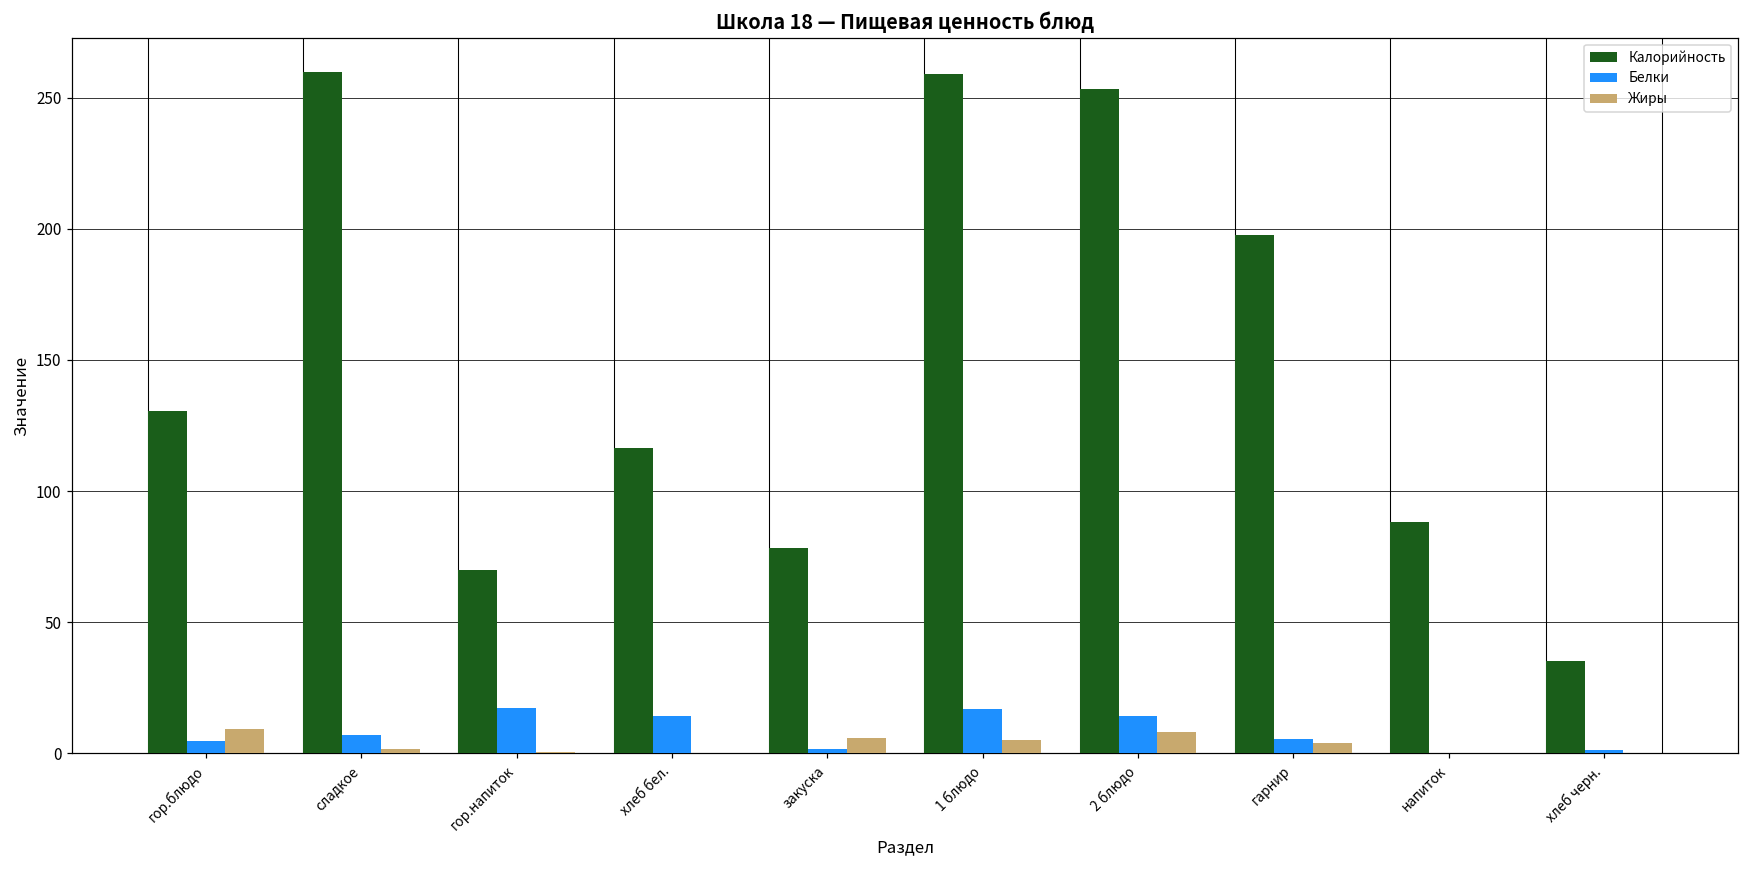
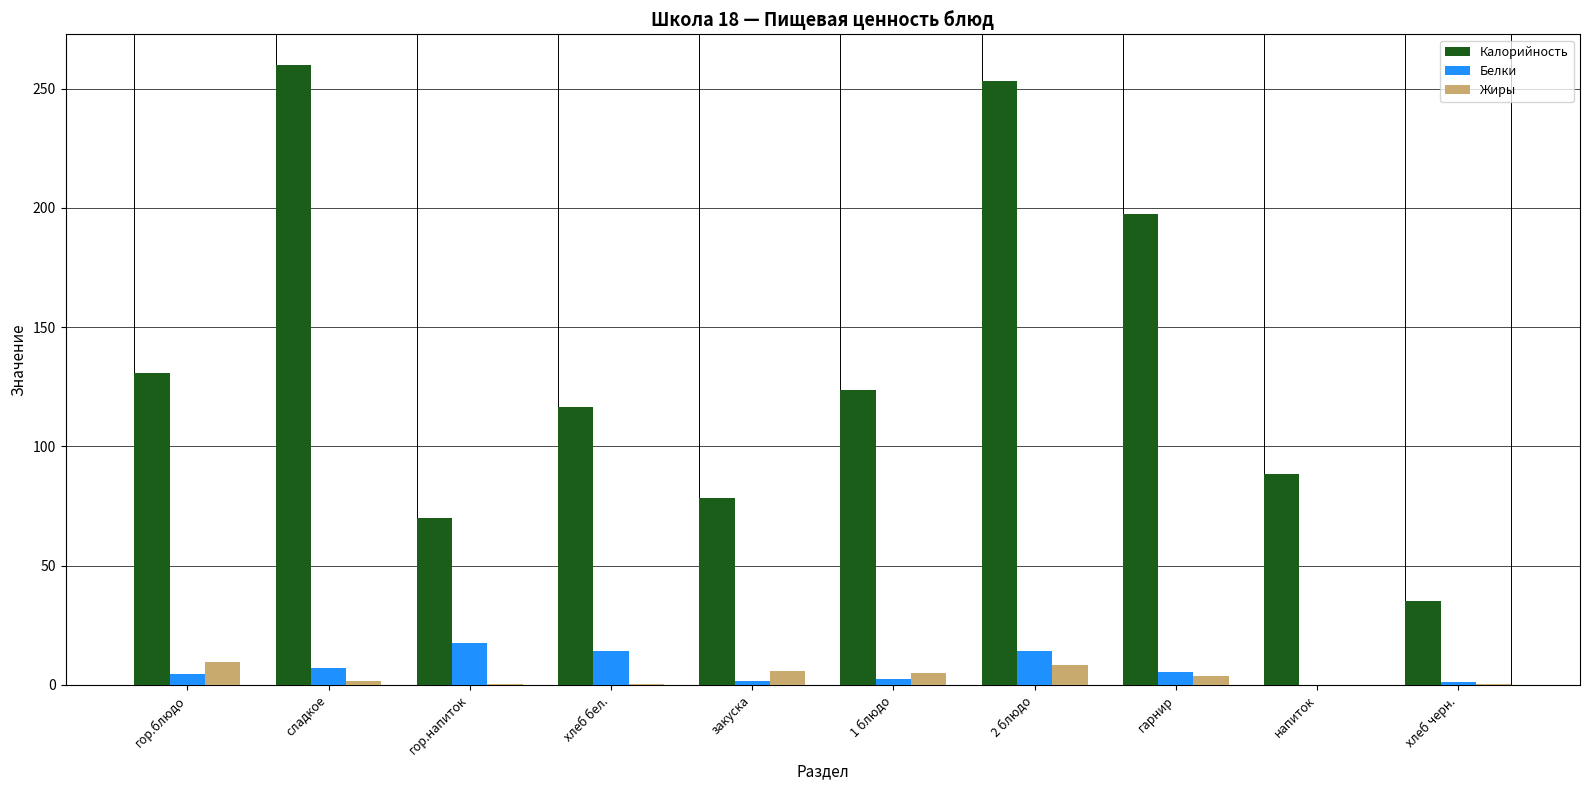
  {
    "Калорийность": {
      "гор.блюдо": 131,
      "сладкое": 260,
      "гор.напиток": 70,
      "хлеб бел.": 116,
      "закуска": 78,
-     "1 блюдо": 259,
+     "1 блюдо": 124,
      "2 блюдо": 253,
      "гарнир": 197,
      "напиток": 88,
      "хлеб черн.": 35
    },
    "Белки": {
      "гор.блюдо": 5,
      "сладкое": 7,
      "гор.напиток": 17,
      "хлеб бел.": 14,
      "закуска": 2,
-     "1 блюдо": 17,
+     "1 блюдо": 2,
      "2 блюдо": 14,
      "гарнир": 5,
      "хлеб черн.": 1
    },
    "Жиры": {
      "гор.блюдо": 9,
      "сладкое": 2,
      "закуска": 6,
      "1 блюдо": 5,
      "2 блюдо": 8,
      "гарнир": 4
    }
  }
